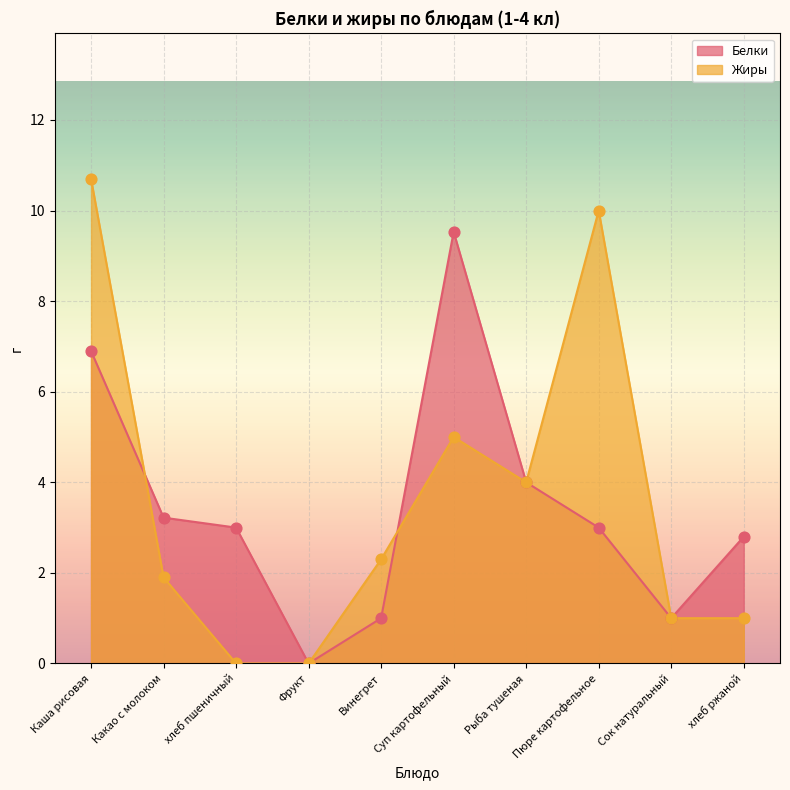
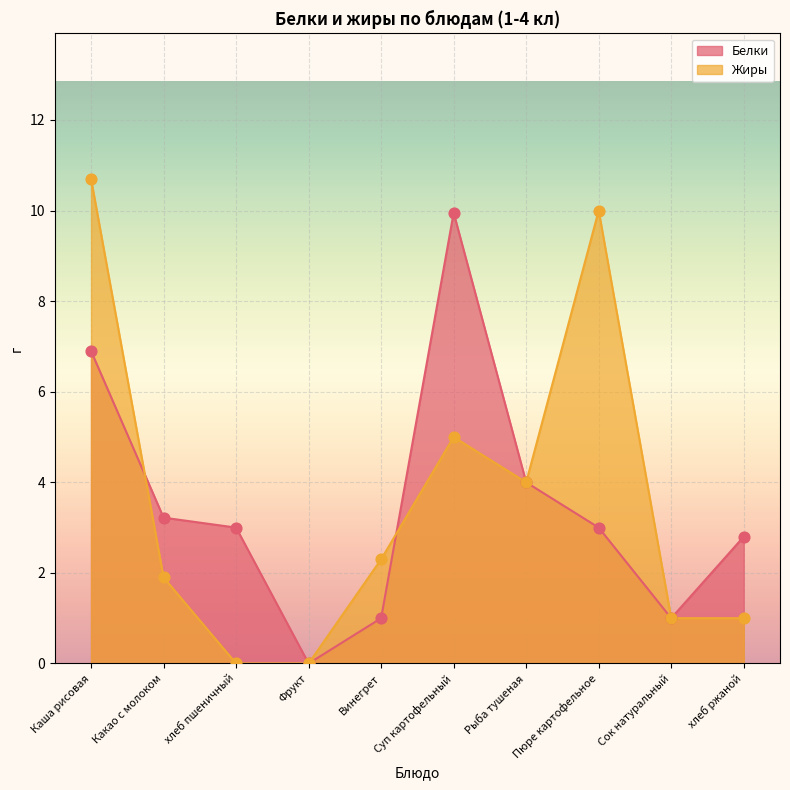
  {
    "Белки": {
      "Каша рисовая": 6.9,
      "Какао с молоком": 3.2,
      "хлеб пшеничный": 3.0,
      "Винегрет": 1.0,
-     "Суп картофельный": 9.5,
+     "Суп картофельный": 10.0,
      "Пюре картофельное": 3.0,
      "хлеб ржаной": 2.8
    },
    "Жиры": {
      "Каша рисовая": 10.7,
      "Какао с молоком": 1.9,
      "хлеб пшеничный": 0.0,
      "Винегрет": 2.3,
      "Суп картофельный": 5.0,
      "Пюре картофельное": 10.0,
      "хлеб ржаной": 1.0
    }
  }
